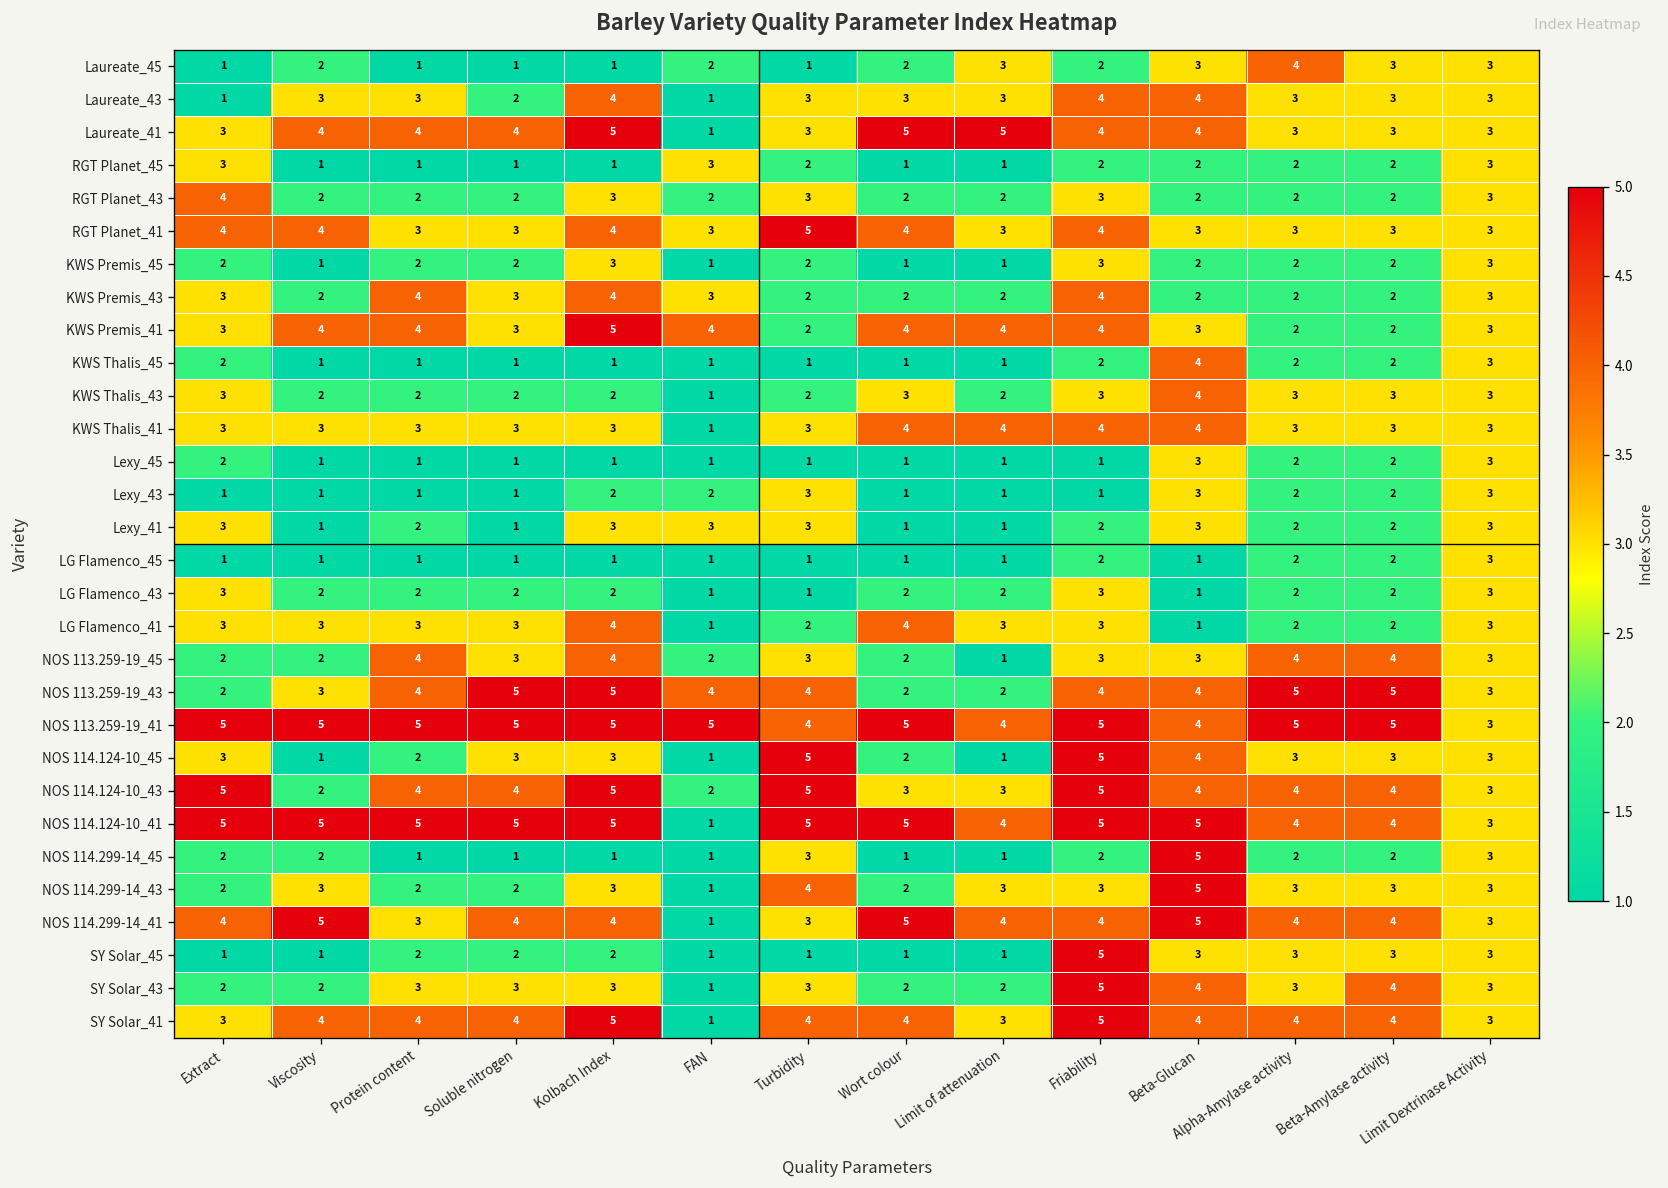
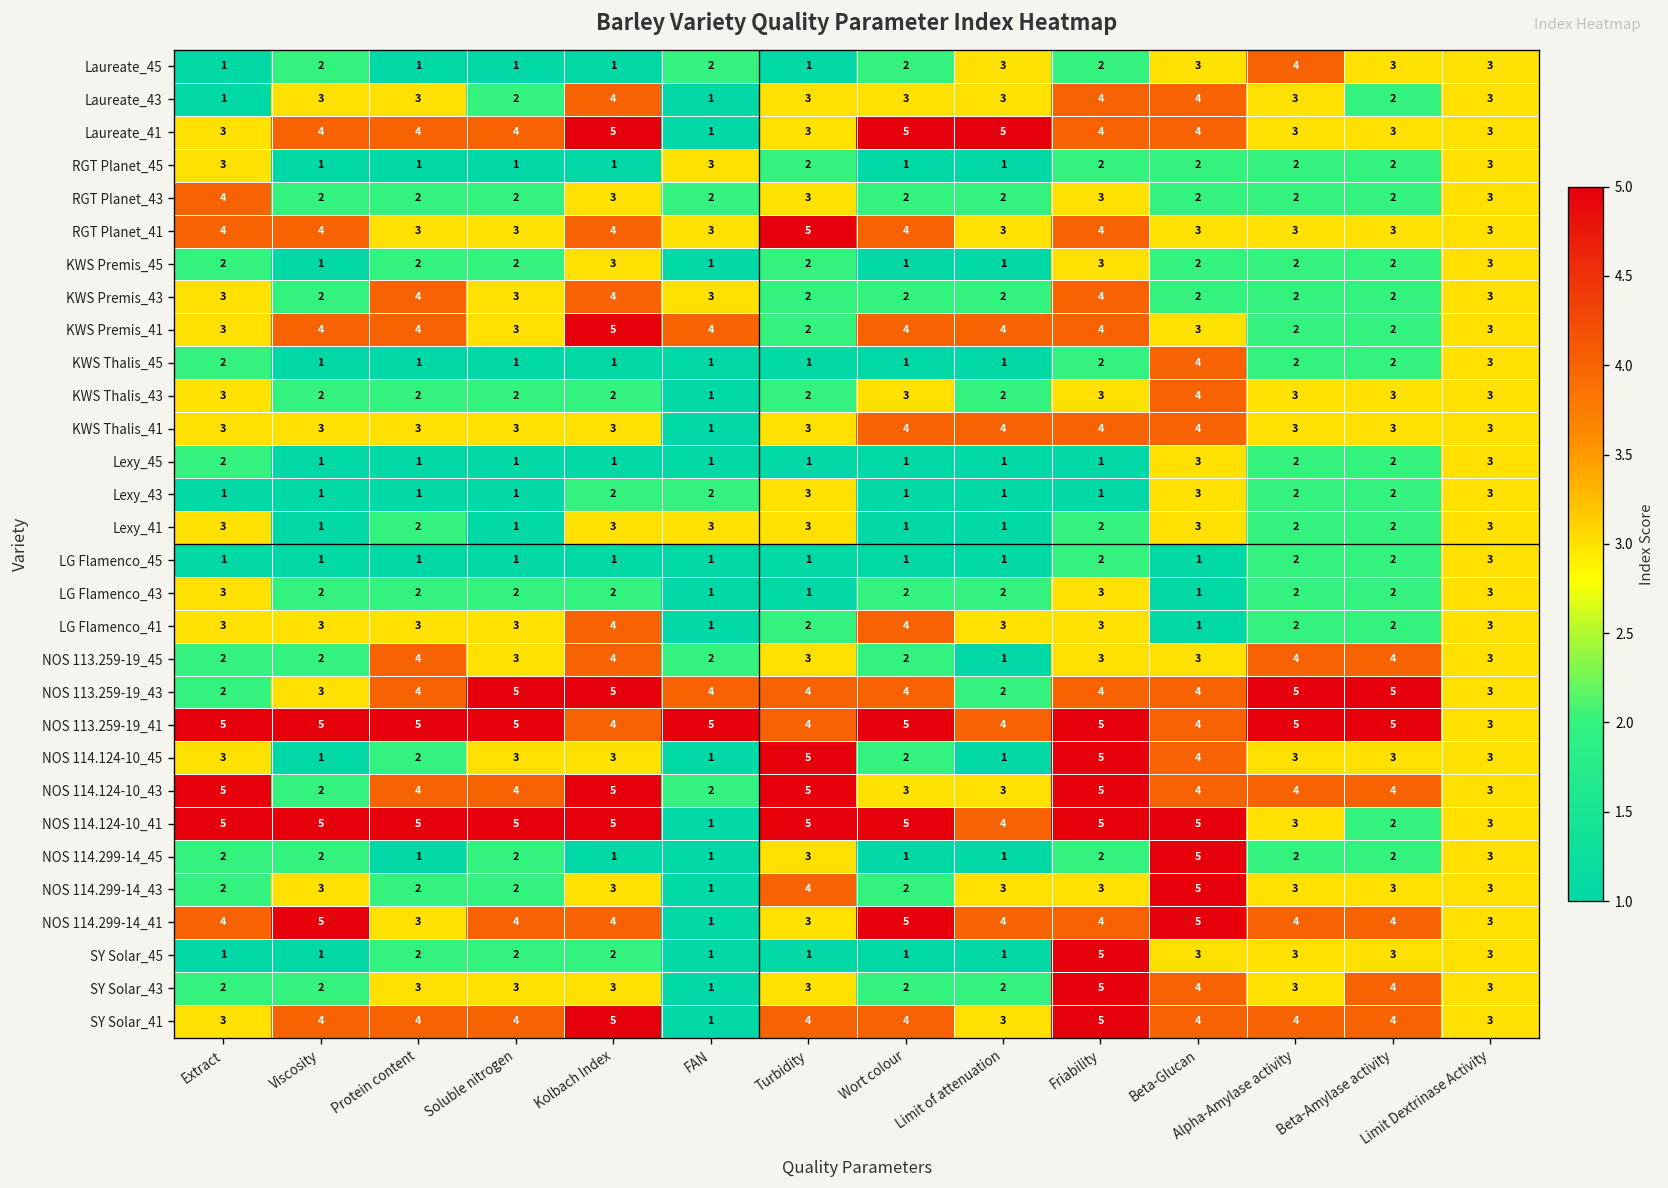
  {
    "Laureate_43": {
      "Extract": 1,
      "Viscosity": 3,
      "Protein content": 3,
      "Soluble nitrogen": 2,
      "Kolbach Index": 4,
      "FAN": 1,
      "Turbidity": 3,
      "Wort colour": 3,
      "Limit of attenuation": 3,
      "Friability": 4,
      "Beta-Glucan": 4,
      "Alpha-Amylase activity": 3,
-     "Beta-Amylase activity": 3,
+     "Beta-Amylase activity": 2,
      "Limit Dextrinase Activity": 3
    },
    "NOS 113.259-19_43": {
      "Extract": 2,
      "Viscosity": 3,
      "Protein content": 4,
      "Soluble nitrogen": 5,
      "Kolbach Index": 5,
      "FAN": 4,
      "Turbidity": 4,
-     "Wort colour": 2,
+     "Wort colour": 4,
      "Limit of attenuation": 2,
      "Friability": 4,
      "Beta-Glucan": 4,
      "Alpha-Amylase activity": 5,
      "Beta-Amylase activity": 5,
      "Limit Dextrinase Activity": 3
    },
    "NOS 113.259-19_41": {
      "Extract": 5,
      "Viscosity": 5,
      "Protein content": 5,
      "Soluble nitrogen": 5,
-     "Kolbach Index": 5,
+     "Kolbach Index": 4,
      "FAN": 5,
      "Turbidity": 4,
      "Wort colour": 5,
      "Limit of attenuation": 4,
      "Friability": 5,
      "Beta-Glucan": 4,
      "Alpha-Amylase activity": 5,
      "Beta-Amylase activity": 5,
      "Limit Dextrinase Activity": 3
    },
    "NOS 114.124-10_41": {
      "Extract": 5,
      "Viscosity": 5,
      "Protein content": 5,
      "Soluble nitrogen": 5,
      "Kolbach Index": 5,
      "FAN": 1,
      "Turbidity": 5,
      "Wort colour": 5,
      "Limit of attenuation": 4,
      "Friability": 5,
      "Beta-Glucan": 5,
-     "Alpha-Amylase activity": 4,
-     "Beta-Amylase activity": 4,
+     "Alpha-Amylase activity": 3,
+     "Beta-Amylase activity": 2,
      "Limit Dextrinase Activity": 3
    },
    "NOS 114.299-14_45": {
      "Extract": 2,
      "Viscosity": 2,
      "Protein content": 1,
-     "Soluble nitrogen": 1,
+     "Soluble nitrogen": 2,
      "Kolbach Index": 1,
      "FAN": 1,
      "Turbidity": 3,
      "Wort colour": 1,
      "Limit of attenuation": 1,
      "Friability": 2,
      "Beta-Glucan": 5,
      "Alpha-Amylase activity": 2,
      "Beta-Amylase activity": 2,
      "Limit Dextrinase Activity": 3
    }
  }
